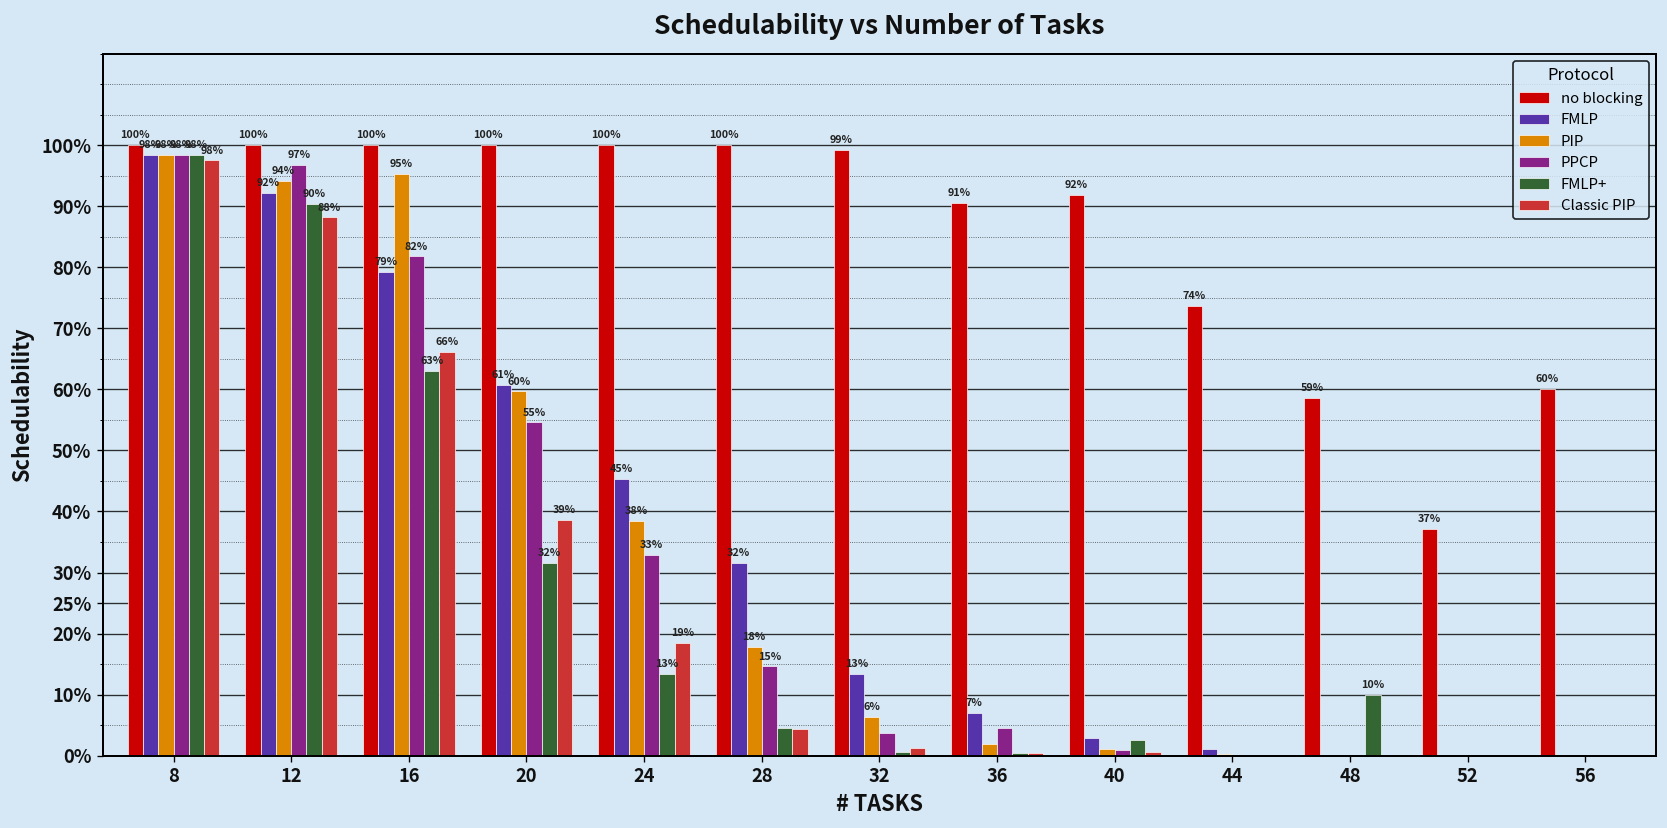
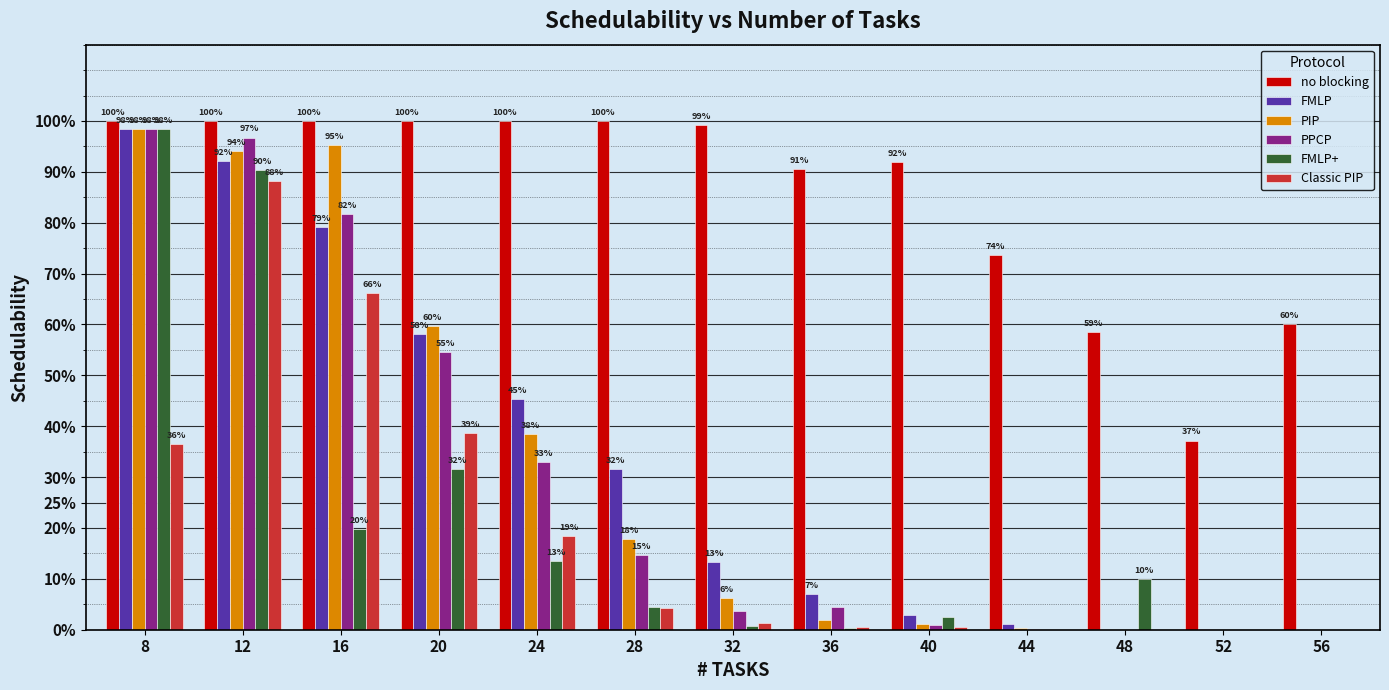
  {
    "no blocking": {
      "8": "100%",
      "12": "100%",
      "16": "100%",
      "20": "100%",
      "24": "100%",
      "28": "100%",
      "32": "99%",
      "36": "91%",
      "40": "92%",
      "44": "74%",
      "48": "59%",
      "52": "37%",
      "56": "60%"
    },
    "FMLP": {
      "12": "92%",
      "16": "79%",
-     "20": "61%",
+     "20": "58%",
      "24": "45%",
      "28": "32%",
      "32": "13%",
      "36": "7%"
    },
    "PIP": {
      "12": "94%",
      "16": "95%",
      "20": "60%",
      "24": "38%",
      "28": "18%",
      "32": "6%"
    },
    "PPCP": {
      "12": "97%",
      "16": "82%",
      "20": "55%",
      "24": "33%",
      "28": "15%"
    },
    "FMLP+": {
      "12": "90%",
-     "16": "63%",
+     "16": "20%",
      "20": "32%",
      "24": "13%",
      "48": "10%"
    },
    "Classic PIP": {
-     "8": "98%",
+     "8": "36%",
      "12": "88%",
      "16": "66%",
      "20": "39%",
      "24": "19%"
    }
  }
